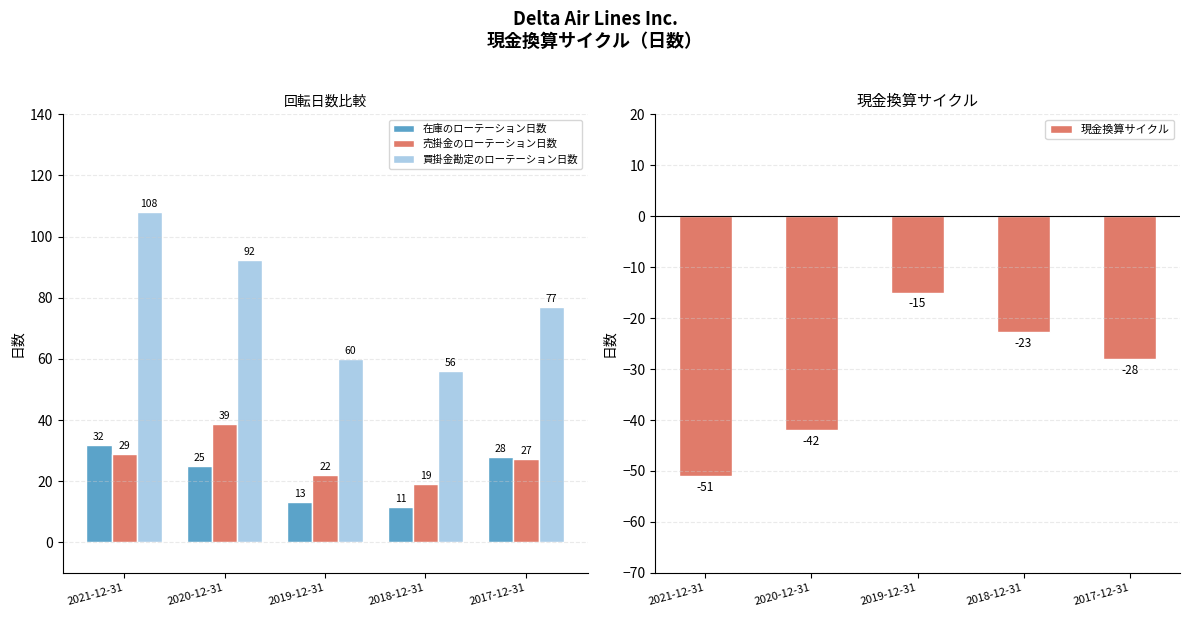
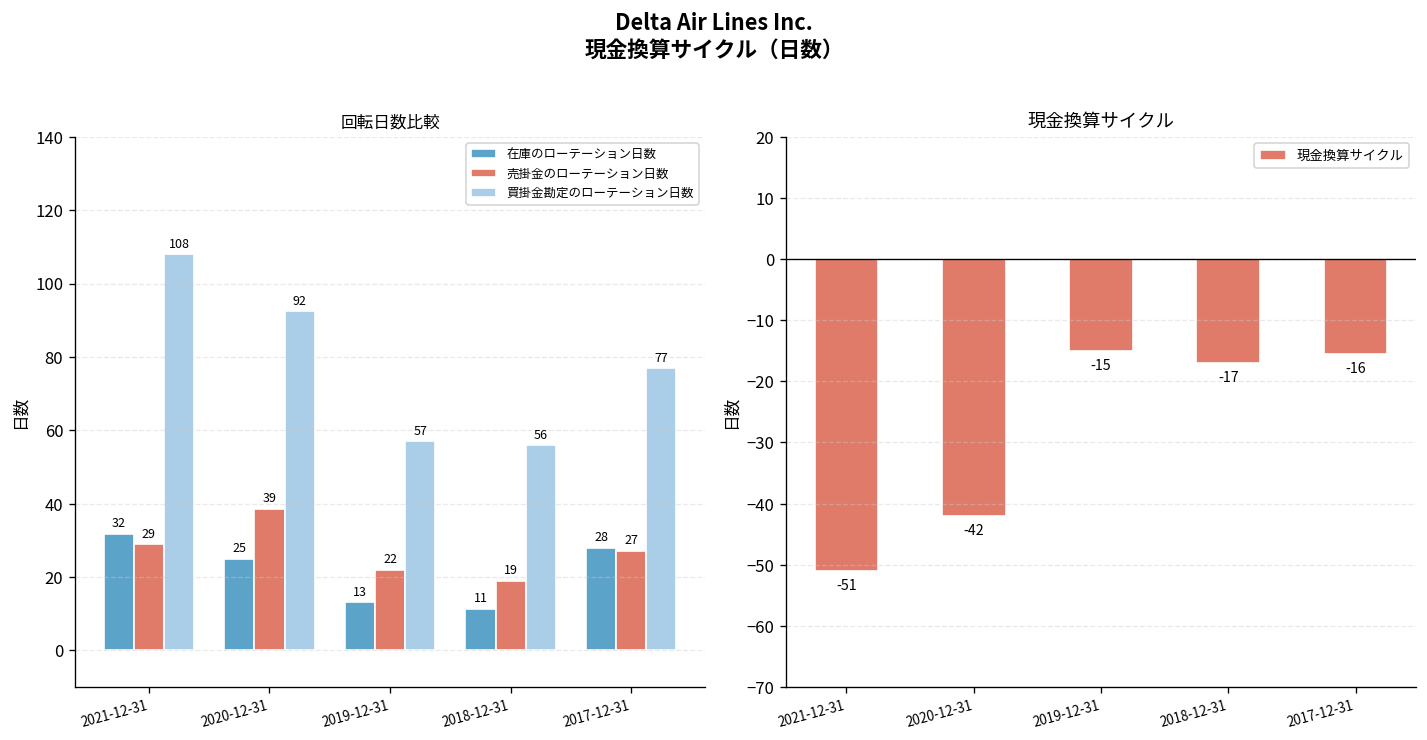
  {
    "回転日数比較": {
      "在庫のローテーション日数": {
        "2021-12-31": 32,
        "2020-12-31": 25,
        "2019-12-31": 13,
        "2018-12-31": 11,
        "2017-12-31": 28
      },
      "売掛金のローテーション日数": {
        "2021-12-31": 29,
        "2020-12-31": 39,
        "2019-12-31": 22,
        "2018-12-31": 19,
        "2017-12-31": 27
      },
      "買掛金勘定のローテーション日数": {
        "2021-12-31": 108,
        "2020-12-31": 92,
-       "2019-12-31": 60,
+       "2019-12-31": 57,
        "2018-12-31": 56,
        "2017-12-31": 77
      }
    },
    "現金換算サイクル": {
      "2021-12-31": -51,
      "2020-12-31": -42,
      "2019-12-31": -15,
-     "2018-12-31": -23,
-     "2017-12-31": -28
+     "2018-12-31": -17,
+     "2017-12-31": -16
    }
  }
